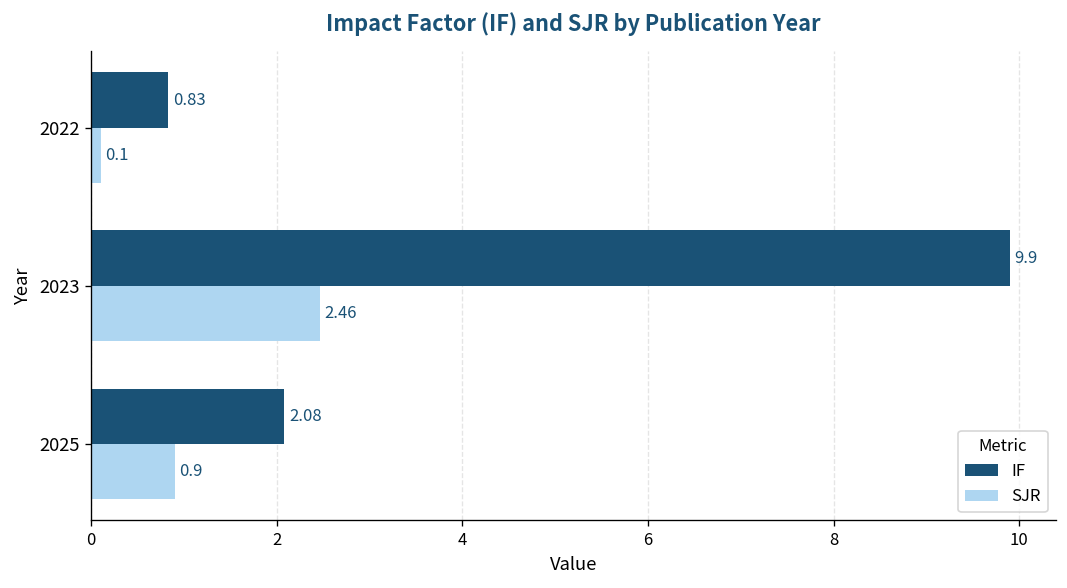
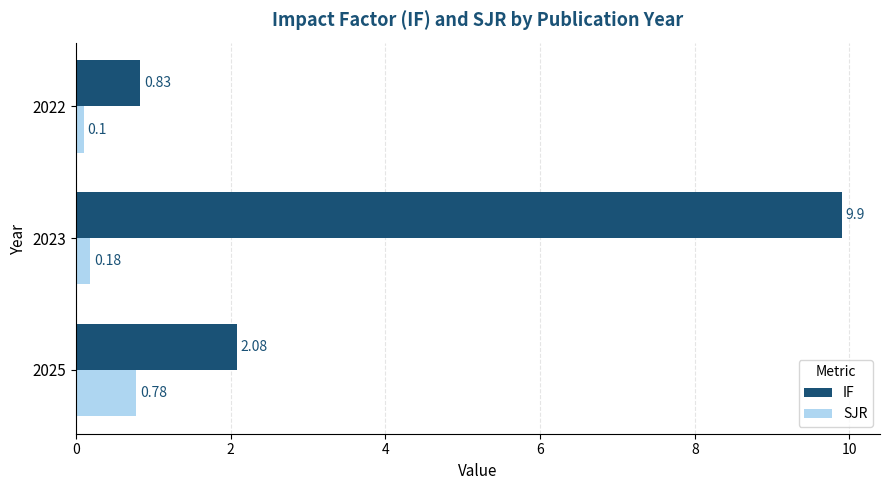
  {
    "IF": {
      "2022": 0.83,
      "2023": 9.9,
      "2025": 2.08
    },
    "SJR": {
      "2022": 0.1,
-     "2023": 2.46,
-     "2025": 0.9
+     "2023": 0.18,
+     "2025": 0.78
    }
  }
